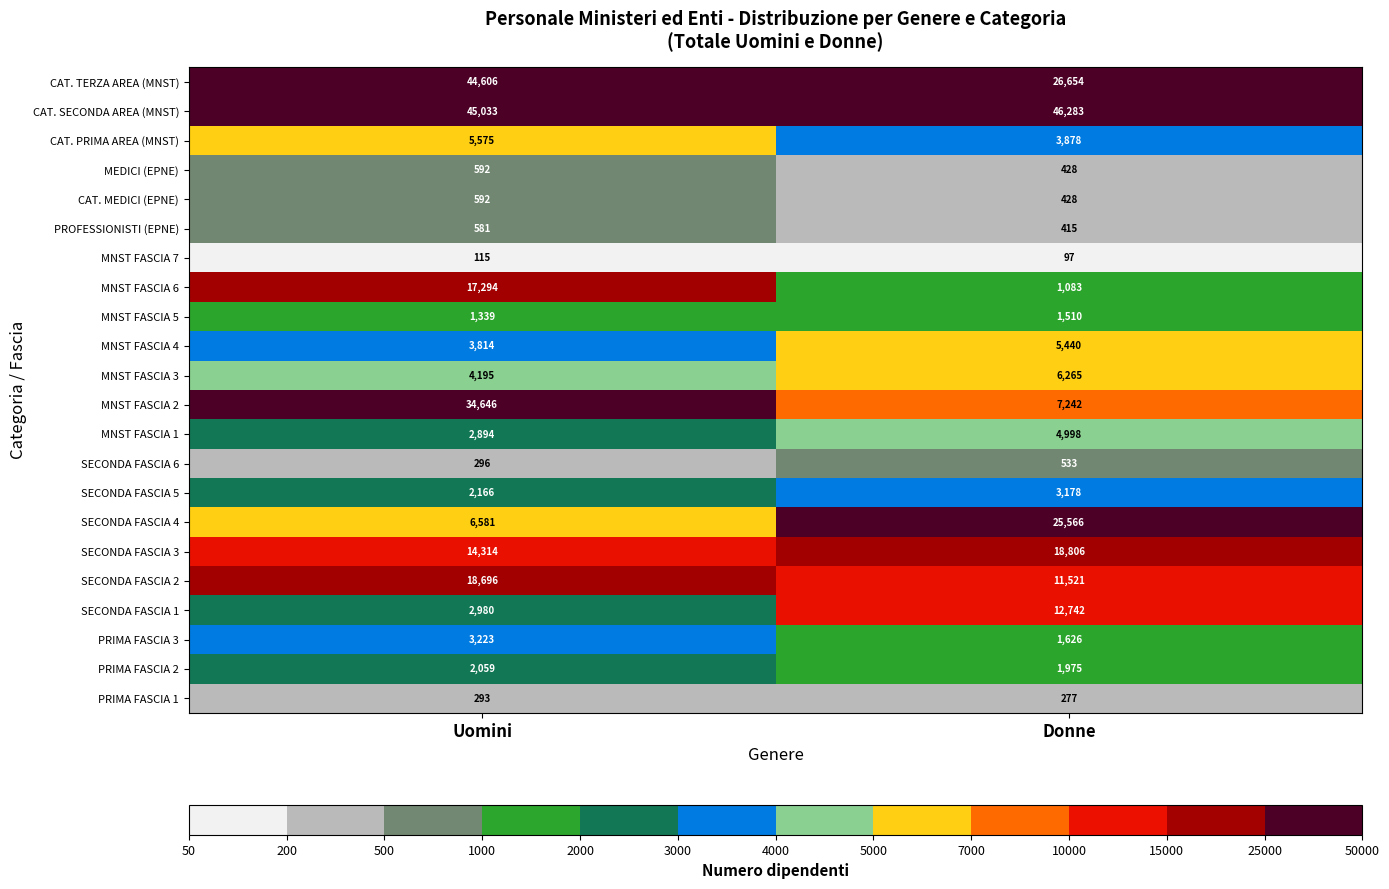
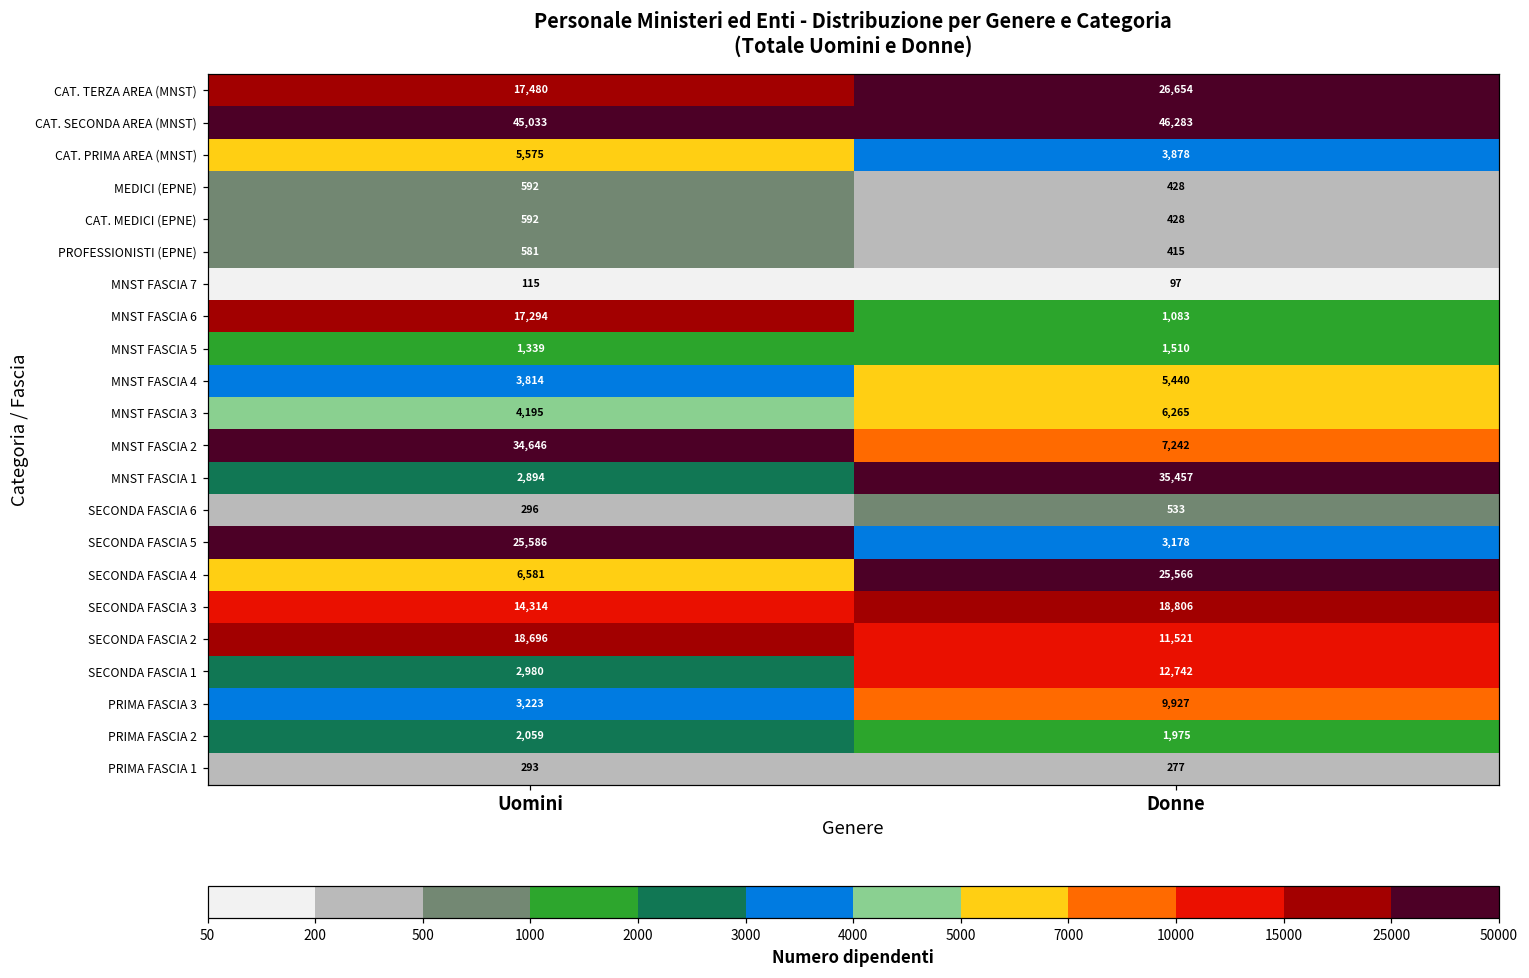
  {
    "CAT. TERZA AREA (MNST)": {
-     "Uomini": "44,606",
+     "Uomini": "17,480",
      "Donne": "26,654"
    },
    "CAT. SECONDA AREA (MNST)": {
      "Uomini": "45,033",
      "Donne": "46,283"
    },
    "CAT. PRIMA AREA (MNST)": {
      "Uomini": "5,575",
      "Donne": "3,878"
    },
    "MEDICI (EPNE)": {
      "Uomini": "592",
      "Donne": "428"
    },
    "CAT. MEDICI (EPNE)": {
      "Uomini": "592",
      "Donne": "428"
    },
    "PROFESSIONISTI (EPNE)": {
      "Uomini": "581",
      "Donne": "415"
    },
    "MNST FASCIA 7": {
      "Uomini": "115",
      "Donne": "97"
    },
    "MNST FASCIA 6": {
      "Uomini": "17,294",
      "Donne": "1,083"
    },
    "MNST FASCIA 5": {
      "Uomini": "1,339",
      "Donne": "1,510"
    },
    "MNST FASCIA 4": {
      "Uomini": "3,814",
      "Donne": "5,440"
    },
    "MNST FASCIA 3": {
      "Uomini": "4,195",
      "Donne": "6,265"
    },
    "MNST FASCIA 2": {
      "Uomini": "34,646",
      "Donne": "7,242"
    },
    "MNST FASCIA 1": {
      "Uomini": "2,894",
-     "Donne": "4,998"
+     "Donne": "35,457"
    },
    "SECONDA FASCIA 6": {
      "Uomini": "296",
      "Donne": "533"
    },
    "SECONDA FASCIA 5": {
-     "Uomini": "2,166",
+     "Uomini": "25,586",
      "Donne": "3,178"
    },
    "SECONDA FASCIA 4": {
      "Uomini": "6,581",
      "Donne": "25,566"
    },
    "SECONDA FASCIA 3": {
      "Uomini": "14,314",
      "Donne": "18,806"
    },
    "SECONDA FASCIA 2": {
      "Uomini": "18,696",
      "Donne": "11,521"
    },
    "SECONDA FASCIA 1": {
      "Uomini": "2,980",
      "Donne": "12,742"
    },
    "PRIMA FASCIA 3": {
      "Uomini": "3,223",
-     "Donne": "1,626"
+     "Donne": "9,927"
    },
    "PRIMA FASCIA 2": {
      "Uomini": "2,059",
      "Donne": "1,975"
    },
    "PRIMA FASCIA 1": {
      "Uomini": "293",
      "Donne": "277"
    }
  }
